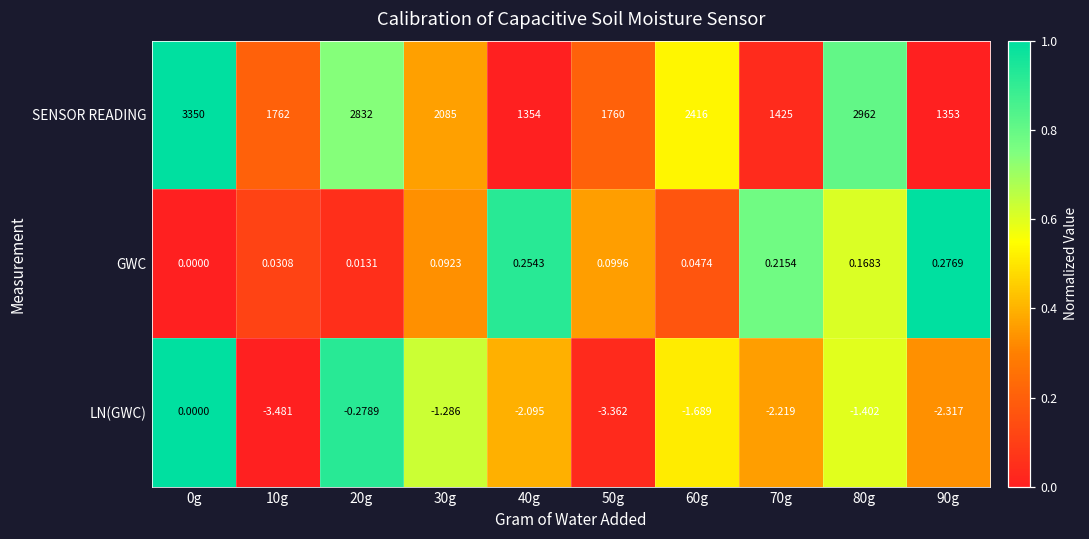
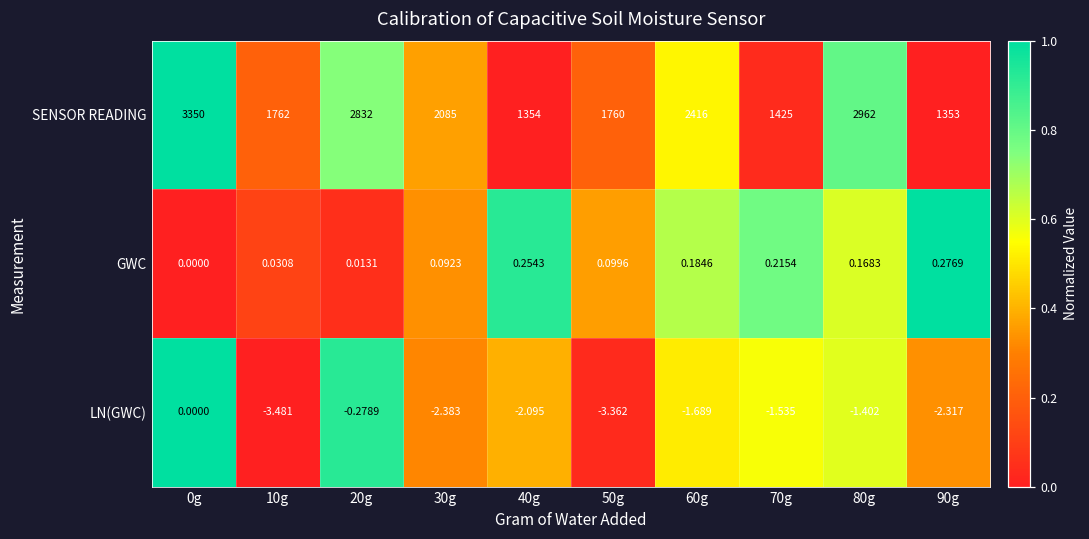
  {
    "SENSOR READING": {
      "0g": 3350,
      "10g": 1762,
      "20g": 2832,
      "30g": 2085,
      "40g": 1354,
      "50g": 1760,
      "60g": 2416,
      "70g": 1425,
      "80g": 2962,
      "90g": 1353
    },
    "GWC": {
      "0g": 0.0000,
      "10g": 0.0308,
      "20g": 0.0131,
      "30g": 0.0923,
      "40g": 0.2543,
      "50g": 0.0996,
-     "60g": 0.0474,
+     "60g": 0.1846,
      "70g": 0.2154,
      "80g": 0.1683,
      "90g": 0.2769
    },
    "LN(GWC)": {
      "0g": 0.0000,
      "10g": -3.481,
      "20g": -0.2789,
-     "30g": -1.286,
+     "30g": -2.383,
      "40g": -2.095,
      "50g": -3.362,
      "60g": -1.689,
-     "70g": -2.219,
+     "70g": -1.535,
      "80g": -1.402,
      "90g": -2.317
    }
  }
